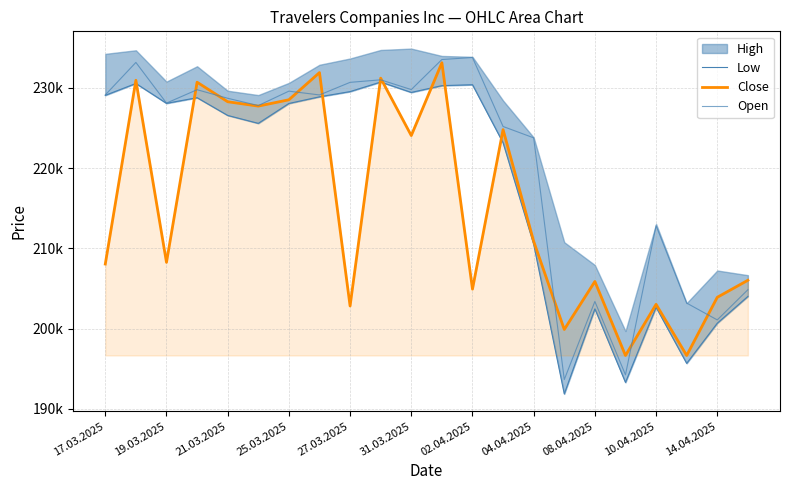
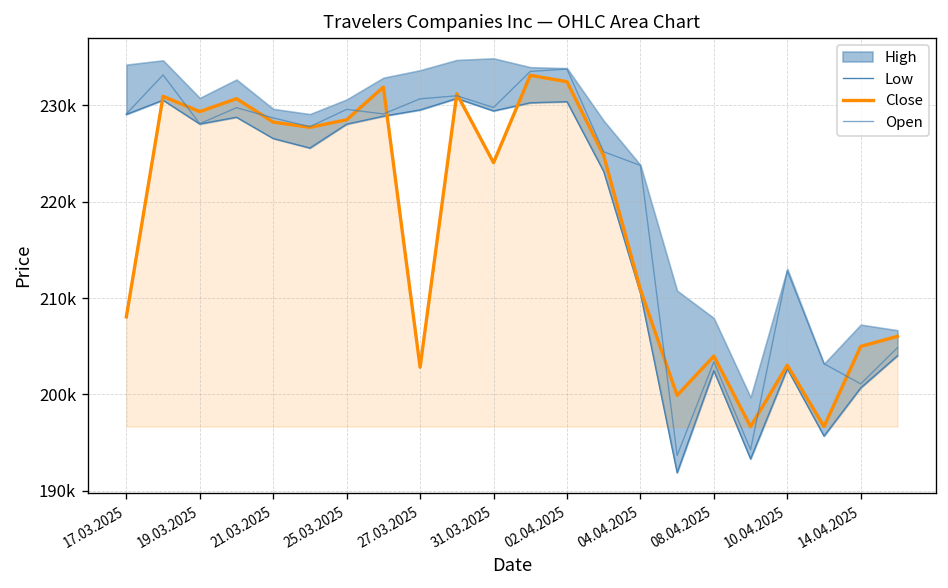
  {
    "Close": {
      "17.03.2025": 208000,
-     "19.03.2025": 208000,
+     "19.03.2025": 229000,
      "21.03.2025": 228000,
      "25.03.2025": 229000,
      "27.03.2025": 203000,
      "31.03.2025": 224000,
-     "02.04.2025": 205000,
+     "02.04.2025": 232000,
      "04.04.2025": 211000,
-     "08.04.2025": 206000,
+     "08.04.2025": 204000,
      "10.04.2025": 203000,
-     "14.04.2025": 204000
+     "14.04.2025": 205000
    }
  }
